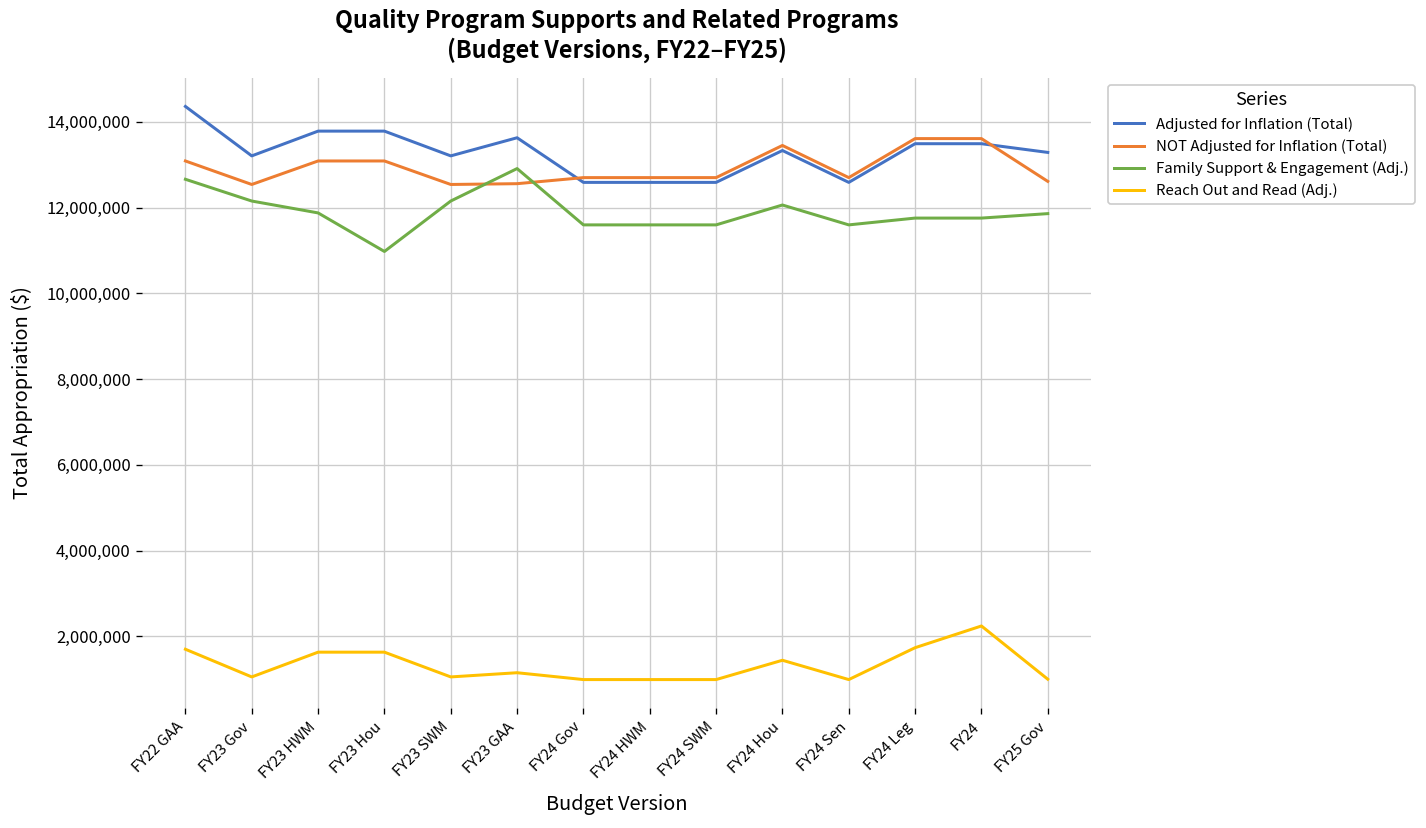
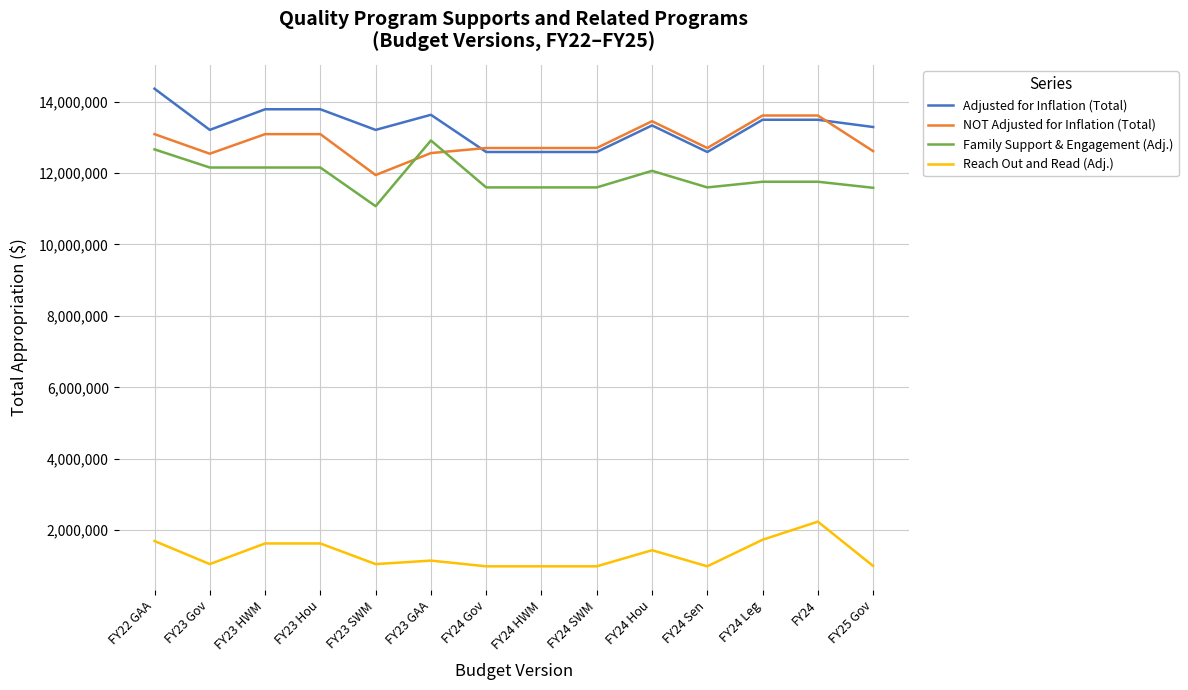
  {
    "Adjusted for Inflation (Total)": {
      "FY22 GAA": "14,400,000",
      "FY23 Gov": "13,200,000",
      "FY23 HWM": "13,800,000",
      "FY23 Hou": "13,800,000",
      "FY23 SWM": "13,200,000",
      "FY23 GAA": "13,600,000",
      "FY24 Gov": "12,600,000",
      "FY24 HWM": "12,600,000",
      "FY24 SWM": "12,600,000",
      "FY24 Hou": "13,300,000",
      "FY24 Sen": "12,600,000",
      "FY24 Leg": "13,500,000",
      "FY24": "13,500,000",
      "FY25 Gov": "13,300,000"
    },
    "NOT Adjusted for Inflation (Total)": {
      "FY22 GAA": "13,100,000",
      "FY23 Gov": "12,500,000",
      "FY23 HWM": "13,100,000",
      "FY23 Hou": "13,100,000",
-     "FY23 SWM": "12,500,000",
+     "FY23 SWM": "11,900,000",
      "FY23 GAA": "12,600,000",
      "FY24 Gov": "12,700,000",
      "FY24 HWM": "12,700,000",
      "FY24 SWM": "12,700,000",
      "FY24 Hou": "13,400,000",
      "FY24 Sen": "12,700,000",
      "FY24 Leg": "13,600,000",
      "FY24": "13,600,000",
      "FY25 Gov": "12,600,000"
    },
    "Family Support & Engagement (Adj.)": {
      "FY22 GAA": "12,700,000",
      "FY23 Gov": "12,200,000",
-     "FY23 HWM": "11,900,000",
-     "FY23 Hou": "11,000,000",
-     "FY23 SWM": "12,200,000",
+     "FY23 HWM": "12,200,000",
+     "FY23 Hou": "12,200,000",
+     "FY23 SWM": "11,100,000",
      "FY23 GAA": "12,900,000",
      "FY24 Gov": "11,600,000",
      "FY24 HWM": "11,600,000",
      "FY24 SWM": "11,600,000",
      "FY24 Hou": "12,100,000",
      "FY24 Sen": "11,600,000",
      "FY24 Leg": "11,800,000",
      "FY24": "11,800,000",
-     "FY25 Gov": "11,900,000"
+     "FY25 Gov": "11,600,000"
    },
    "Reach Out and Read (Adj.)": {
      "FY22 GAA": "1,700,000",
      "FY23 Gov": "1,100,000",
      "FY23 HWM": "1,600,000",
      "FY23 Hou": "1,600,000",
      "FY23 SWM": "1,100,000",
      "FY23 GAA": "1,200,000",
      "FY24 Gov": "1,000,000",
      "FY24 HWM": "1,000,000",
      "FY24 SWM": "1,000,000",
      "FY24 Hou": "1,400,000",
      "FY24 Sen": "1,000,000",
      "FY24 Leg": "1,700,000",
      "FY24": "2,200,000",
      "FY25 Gov": "1,000,000"
    }
  }
